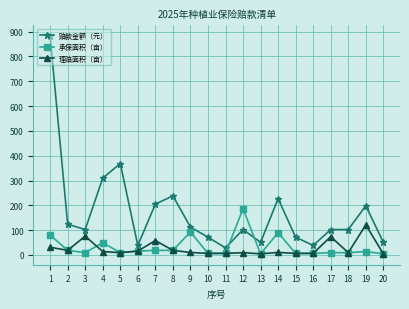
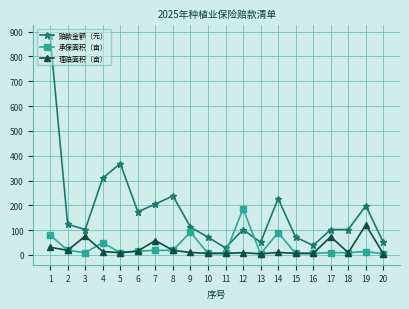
  {
    "赔款金额（元）": {
      "2": 120,
      "3": 100,
      "4": 310,
      "5": 370,
-     "6": 40,
+     "6": 170,
      "7": 200,
      "8": 240,
      "9": 110,
      "10": 70,
      "11": 30,
      "12": 100,
      "13": 50,
      "14": 230,
      "15": 70,
      "16": 40,
      "17": 100,
      "18": 100,
      "19": 200,
      "20": 50
    },
    "承保面积（亩）": {
      "1": 80,
      "3": 10,
      "4": 50,
      "7": 20,
      "9": 90,
      "12": 190,
      "14": 90,
      "17": 10,
      "19": 10
    },
    "理赔面积（亩）": {
      "1": 30,
      "3": 80,
      "4": 10,
      "7": 60,
      "9": 10,
      "12": 10,
      "14": 10,
      "17": 70,
      "19": 120
    }
  }
